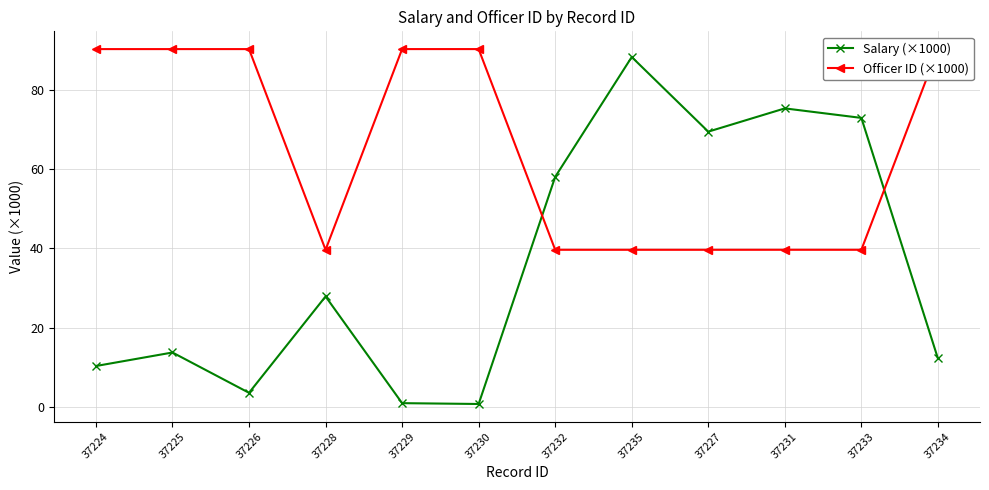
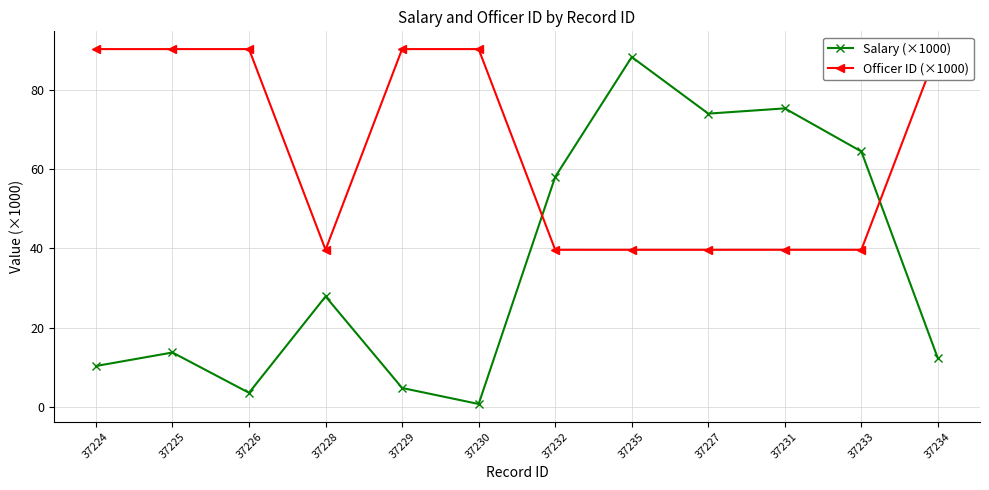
  {
    "Salary (×1000)": {
      "37224": 10,
      "37225": 14,
      "37226": 4,
      "37228": 28,
-     "37229": 1,
+     "37229": 5,
      "37230": 1,
      "37232": 58,
      "37235": 88,
-     "37227": 69,
+     "37227": 74,
      "37231": 75,
-     "37233": 73,
+     "37233": 64,
      "37234": 12
    },
    "Officer ID (×1000)": {
      "37224": 90,
      "37225": 90,
      "37226": 90,
      "37228": 40,
      "37229": 90,
      "37230": 90,
      "37232": 40,
      "37235": 40,
      "37227": 40,
      "37231": 40,
      "37233": 40
    }
  }
